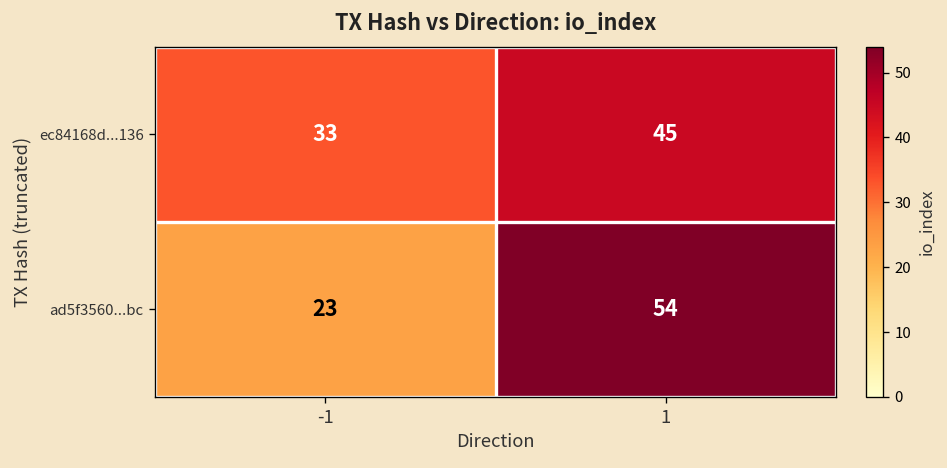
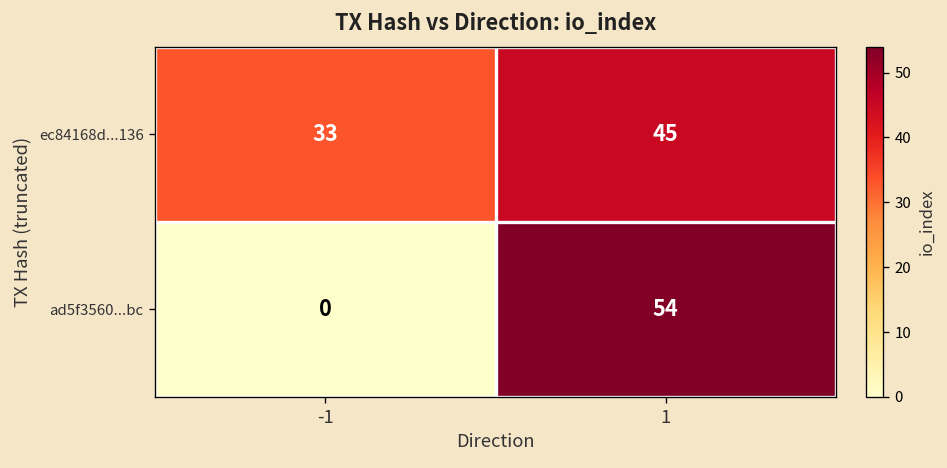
  {
    "ec84168d...136": {
      "-1": 33,
      "1": 45
    },
    "ad5f3560...bc": {
-     "-1": 23,
+     "-1": 0,
      "1": 54
    }
  }
